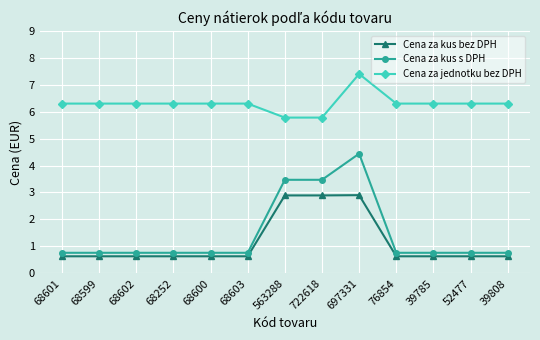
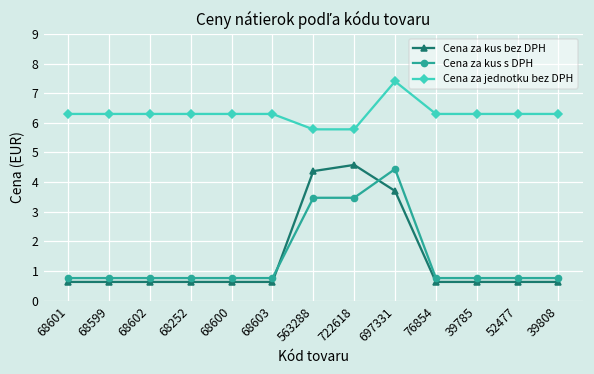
  {
    "Cena za kus bez DPH": {
      "68601": 0.6,
      "68599": 0.6,
      "68602": 0.6,
      "68252": 0.6,
      "68600": 0.6,
      "68603": 0.6,
-     "563288": 2.9,
-     "722618": 2.9,
-     "697331": 2.9,
+     "563288": 4.4,
+     "722618": 4.6,
+     "697331": 3.7,
      "76854": 0.6,
      "39785": 0.6,
      "52477": 0.6,
      "39808": 0.6
    }
  }
